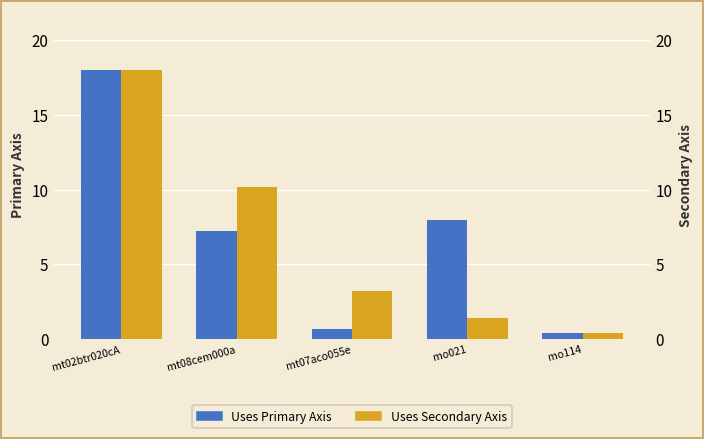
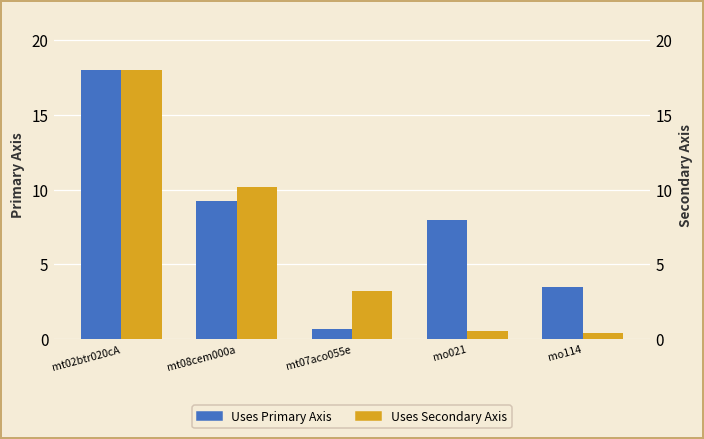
  {
    "Uses Primary Axis": {
      "mt02btr020cA": 18.0,
-     "mt08cem000a": 7.2,
+     "mt08cem000a": 9.2,
      "mt07aco055e": 0.7,
      "mo021": 7.9,
-     "mo114": 0.4
+     "mo114": 3.5
    },
    "Uses Secondary Axis": {
      "mt02btr020cA": 18.0,
      "mt08cem000a": 10.2,
      "mt07aco055e": 3.2,
-     "mo021": 1.4,
+     "mo021": 0.5,
      "mo114": 0.4
    }
  }
